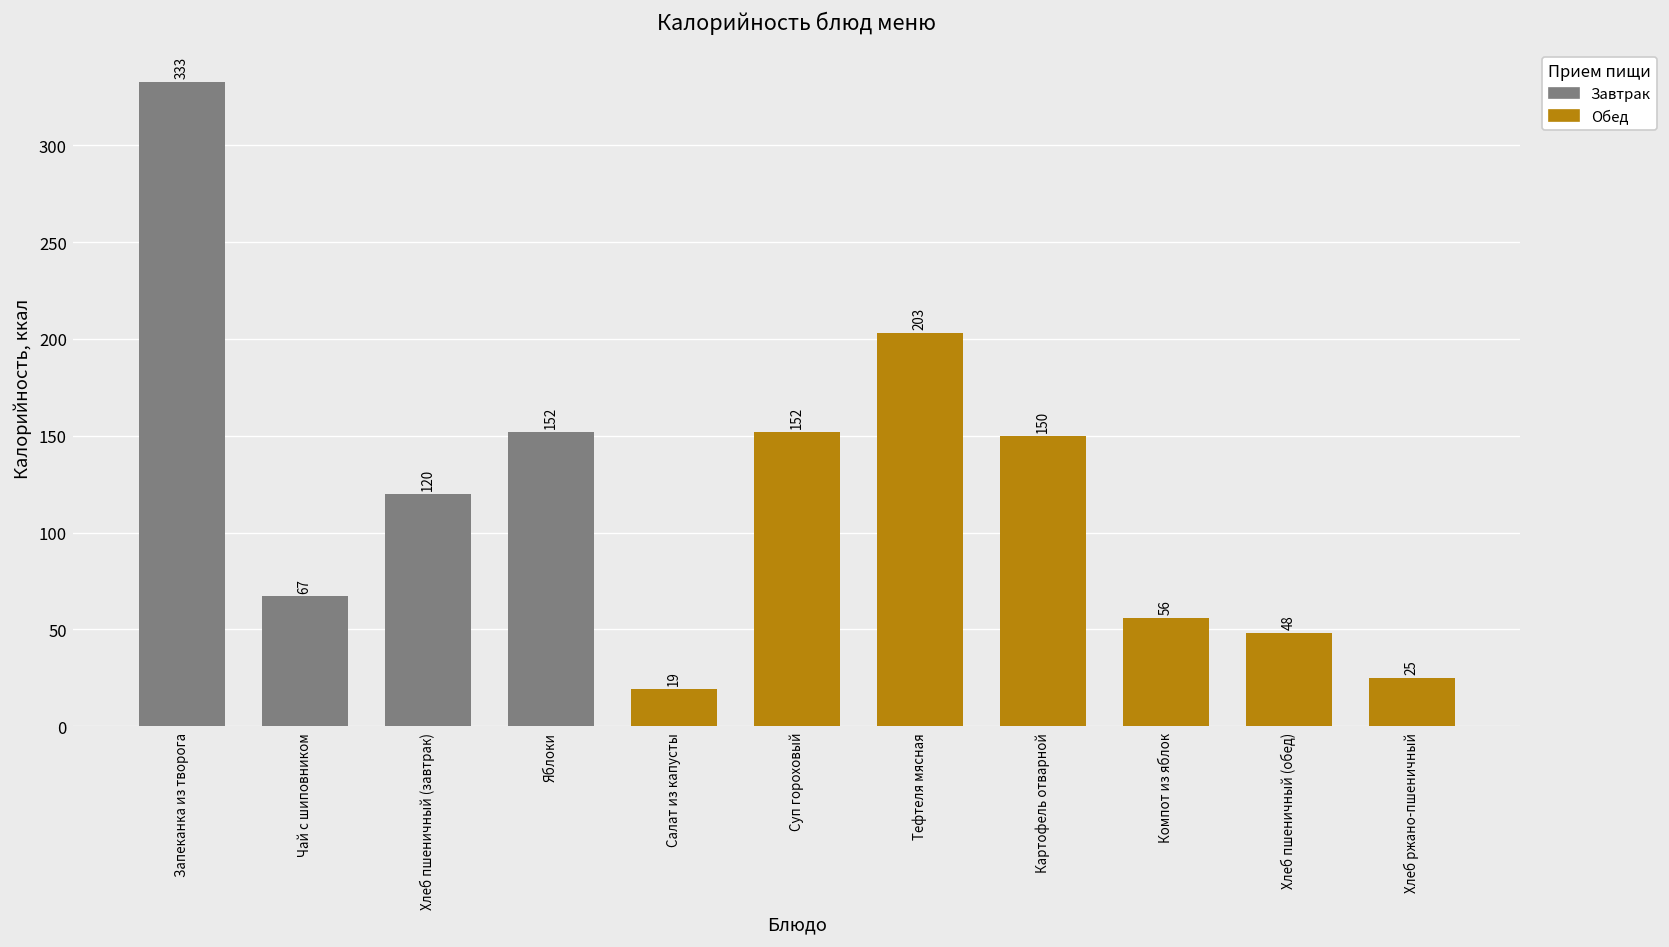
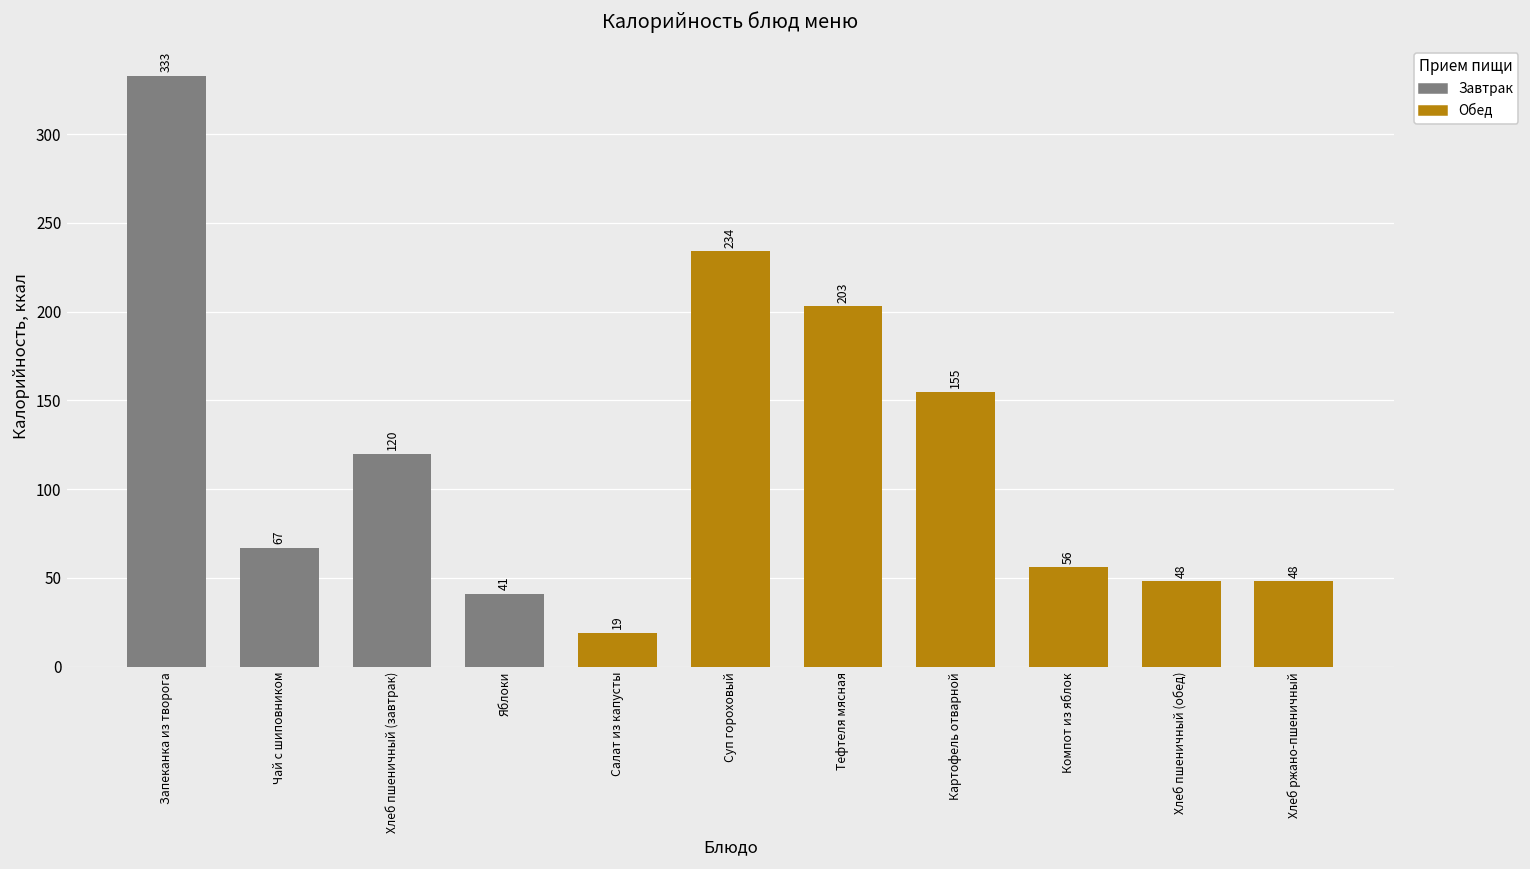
  {
    "Запеканка из творога": 333,
    "Чай с шиповником": 67,
    "Хлеб пшеничный (завтрак)": 120,
-   "Яблоки": 152,
+   "Яблоки": 41,
    "Салат из капусты": 19,
-   "Суп гороховый": 152,
+   "Суп гороховый": 234,
    "Тефтеля мясная": 203,
-   "Картофель отварной": 150,
+   "Картофель отварной": 155,
    "Компот из яблок": 56,
    "Хлеб пшеничный (обед)": 48,
-   "Хлеб ржано-пшеничный": 25
+   "Хлеб ржано-пшеничный": 48
  }
